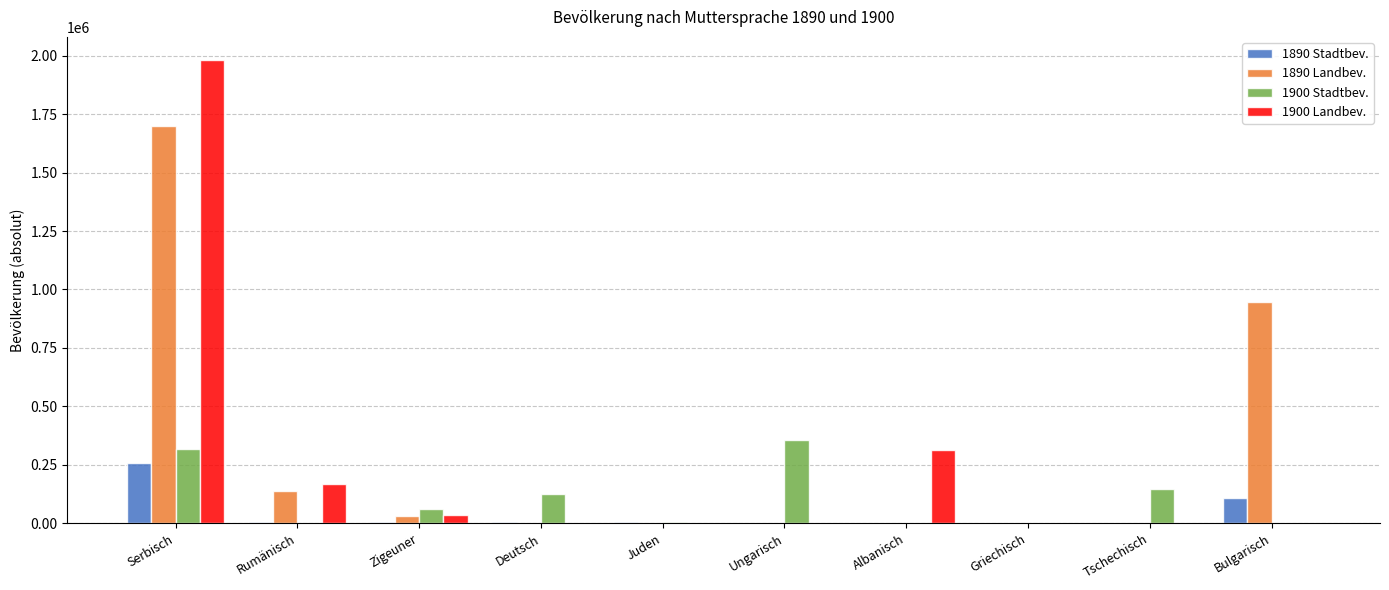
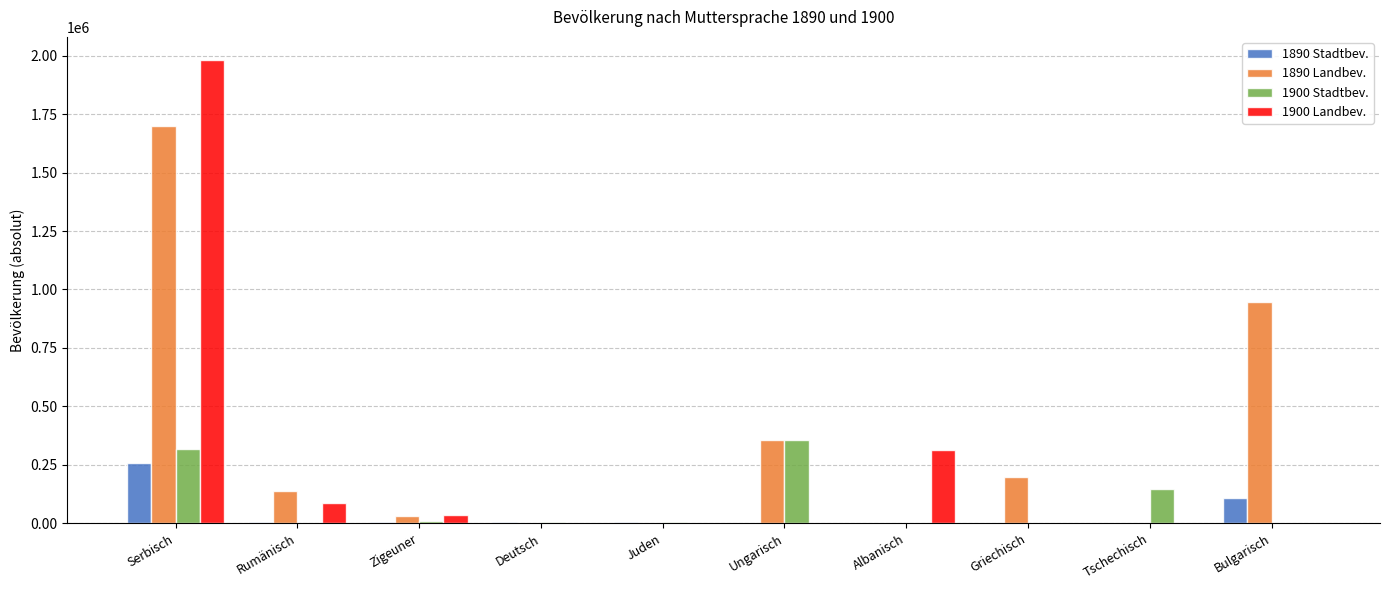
  {
    "1890 Stadtbev.": {
      "Serbisch": 260000,
      "Bulgarisch": 110000
    },
    "1890 Landbev.": {
      "Serbisch": 1700000,
      "Rumänisch": 140000,
      "Zigeuner": 30000,
-     "Ungarisch": 0,
-     "Griechisch": 0,
+     "Ungarisch": 360000,
+     "Griechisch": 200000,
      "Bulgarisch": 950000
    },
    "1900 Stadtbev.": {
      "Serbisch": 320000,
-     "Zigeuner": 60000,
-     "Deutsch": 130000,
+     "Zigeuner": 10000,
+     "Deutsch": 10000,
      "Ungarisch": 360000,
      "Tschechisch": 150000
    },
    "1900 Landbev.": {
      "Serbisch": 1980000,
-     "Rumänisch": 170000,
+     "Rumänisch": 90000,
      "Zigeuner": 40000,
      "Albanisch": 310000
    }
  }
